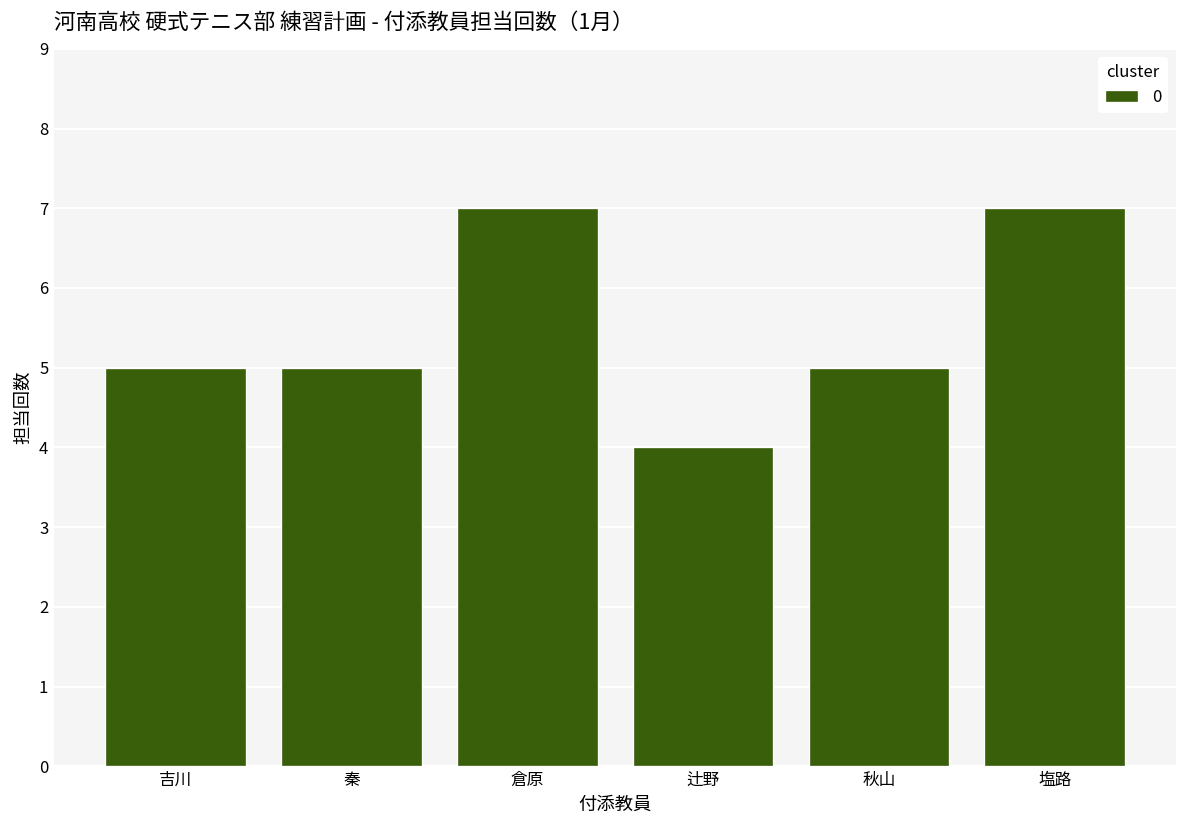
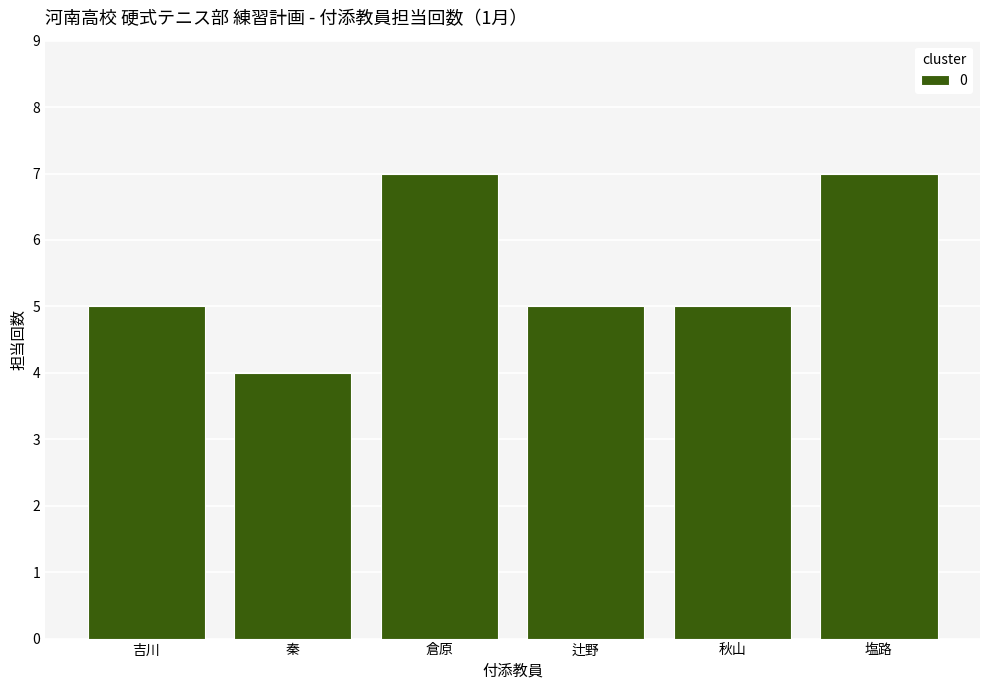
  {
    "吉川": 5,
-   "秦": 5,
+   "秦": 4,
    "倉原": 7,
-   "辻野": 4,
+   "辻野": 5,
    "秋山": 5,
    "塩路": 7
  }
